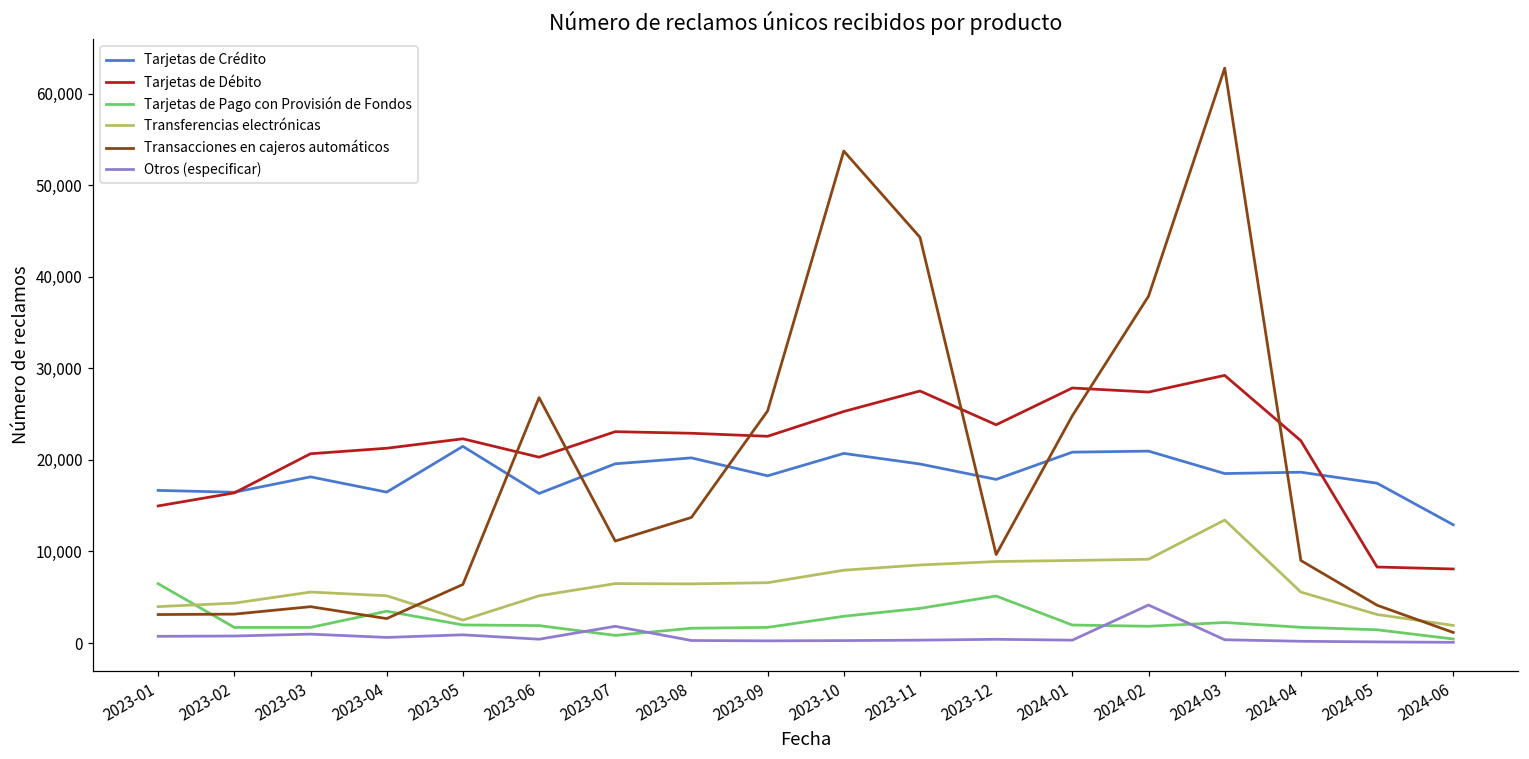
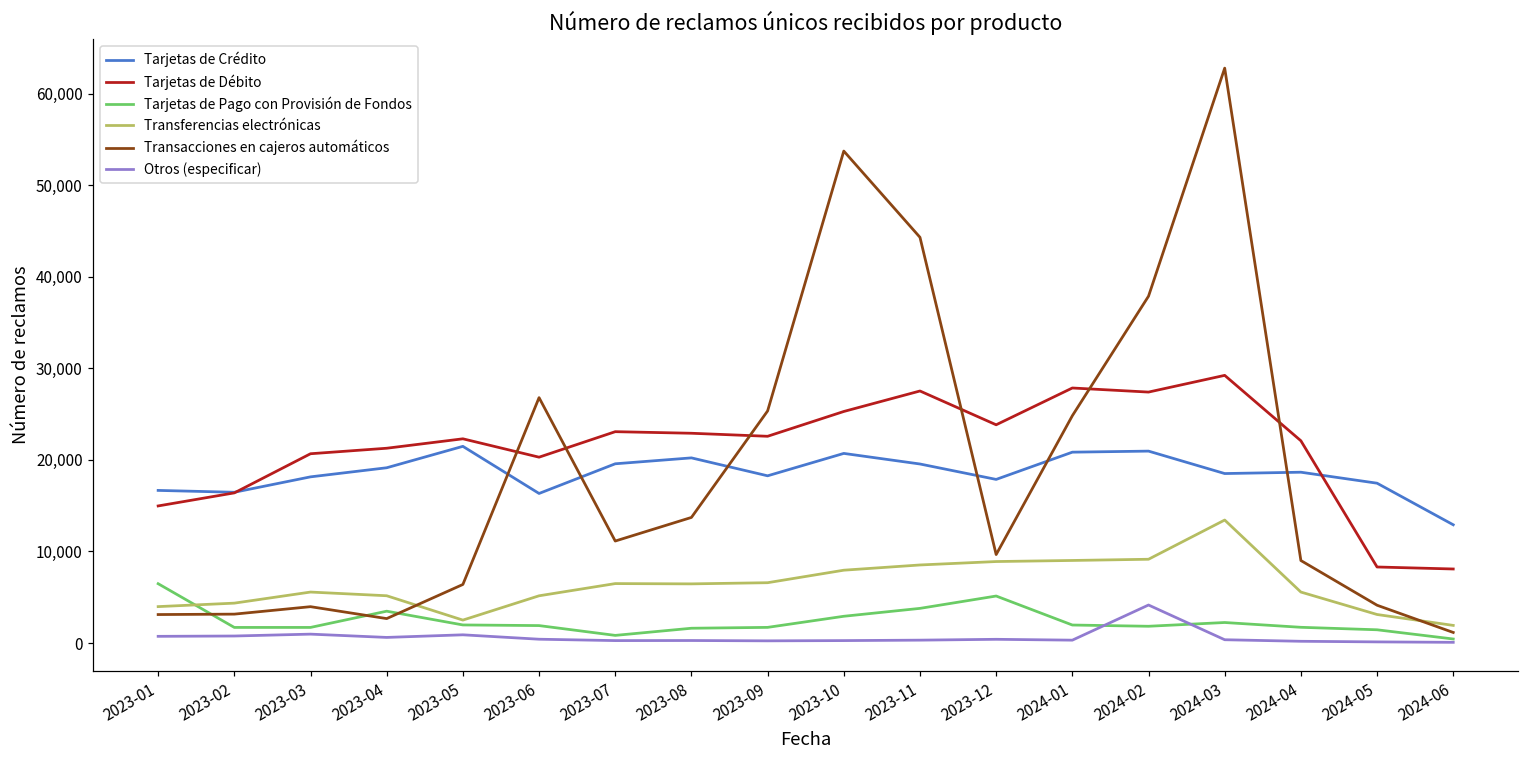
  {
    "Tarjetas de Crédito": {
      "2023-01": "17,000",
      "2023-03": "18,000",
-     "2023-04": "16,000",
+     "2023-04": "19,000",
      "2023-05": "21,000",
      "2023-06": "16,000",
      "2023-07": "20,000",
      "2023-08": "20,000",
      "2023-09": "18,000",
      "2023-10": "21,000",
      "2023-11": "20,000",
      "2023-12": "18,000",
      "2024-01": "21,000",
      "2024-02": "21,000",
      "2024-03": "19,000",
      "2024-04": "19,000",
      "2024-05": "17,000",
      "2024-06": "13,000"
    },
    "Tarjetas de Débito": {
      "2023-01": "15,000",
      "2023-03": "21,000",
      "2023-04": "21,000",
      "2023-05": "22,000",
      "2023-06": "20,000",
      "2023-07": "23,000",
      "2023-08": "23,000",
      "2023-09": "23,000",
      "2023-10": "25,000",
      "2023-11": "28,000",
      "2023-12": "24,000",
      "2024-01": "28,000",
      "2024-02": "27,000",
      "2024-03": "29,000",
      "2024-04": "22,000",
      "2024-05": "8,000",
      "2024-06": "8,000"
    },
    "Tarjetas de Pago con Provisión de Fondos": {
      "2023-01": "6,000",
      "2023-02": "2,000",
      "2023-03": "2,000",
      "2023-04": "3,000",
      "2023-05": "2,000",
      "2023-06": "2,000",
      "2023-07": "1,000",
      "2023-08": "2,000",
      "2023-09": "2,000",
      "2023-10": "3,000",
      "2023-11": "4,000",
      "2023-12": "5,000",
      "2024-01": "2,000",
      "2024-02": "2,000",
      "2024-03": "2,000",
      "2024-04": "2,000",
      "2024-05": "1,000",
      "2024-06": "0"
    },
    "Transferencias electrónicas": {
      "2023-01": "4,000",
      "2023-02": "4,000",
      "2023-03": "6,000",
      "2023-04": "5,000",
      "2023-05": "3,000",
      "2023-06": "5,000",
      "2023-07": "6,000",
      "2023-08": "6,000",
      "2023-09": "7,000",
      "2023-10": "8,000",
      "2023-11": "9,000",
      "2023-12": "9,000",
      "2024-01": "9,000",
      "2024-02": "9,000",
      "2024-03": "13,000",
      "2024-04": "6,000",
      "2024-05": "3,000",
      "2024-06": "2,000"
    },
    "Transacciones en cajeros automáticos": {
      "2023-01": "3,000",
      "2023-02": "3,000",
      "2023-03": "4,000",
      "2023-04": "3,000",
      "2023-05": "6,000",
      "2023-06": "27,000",
      "2023-07": "11,000",
      "2023-08": "14,000",
      "2023-09": "25,000",
      "2023-10": "54,000",
      "2023-11": "44,000",
      "2023-12": "10,000",
      "2024-01": "25,000",
      "2024-02": "38,000",
      "2024-03": "63,000",
      "2024-04": "9,000",
      "2024-05": "4,000",
      "2024-06": "1,000"
    },
    "Otros (especificar)": {
      "2023-01": "1,000",
      "2023-02": "1,000",
      "2023-03": "1,000",
      "2023-04": "1,000",
      "2023-05": "1,000",
      "2023-06": "0",
-     "2023-07": "2,000",
+     "2023-07": "0",
      "2023-08": "0",
      "2023-09": "0",
      "2023-10": "0",
      "2023-11": "0",
      "2023-12": "0",
      "2024-01": "0",
      "2024-02": "4,000",
      "2024-03": "0",
      "2024-04": "0",
      "2024-05": "0",
      "2024-06": "0"
    }
  }
